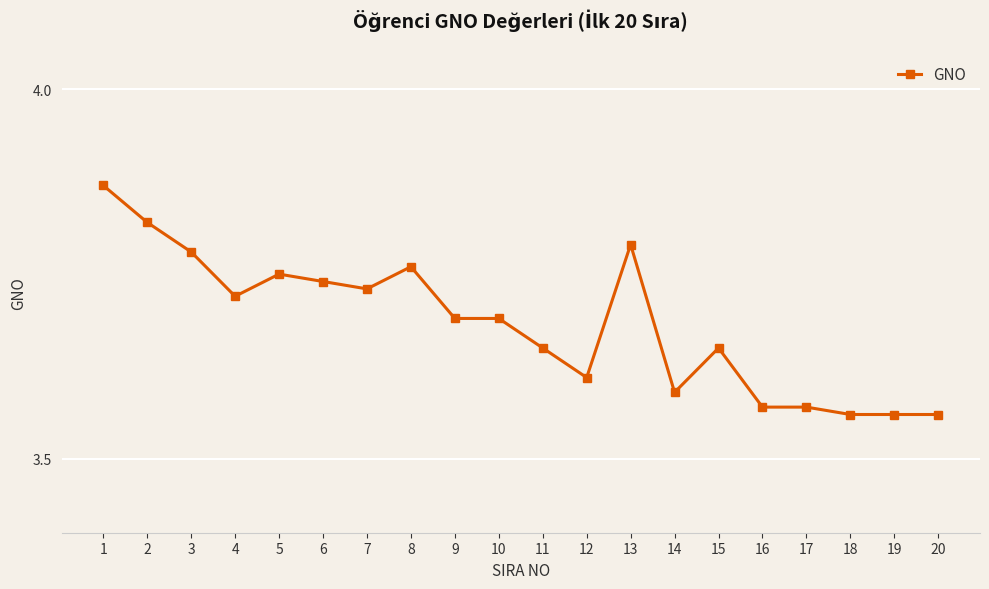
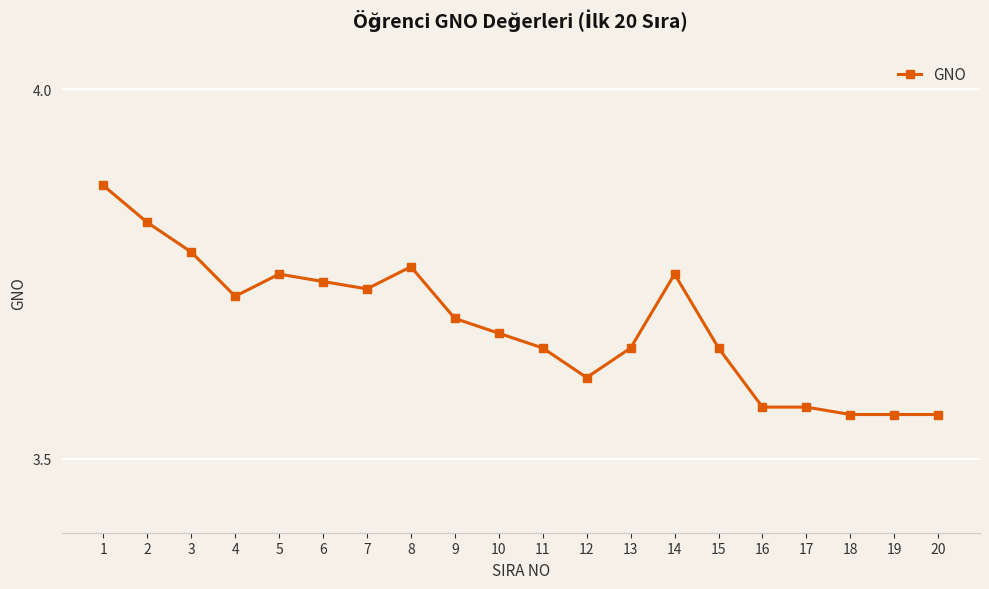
  {
    "1": 3.87,
    "2": 3.82,
    "3": 3.78,
    "4": 3.72,
    "5": 3.75,
    "6": 3.74,
    "7": 3.73,
    "8": 3.76,
    "9": 3.69,
-   "10": 3.69,
+   "10": 3.67,
    "11": 3.65,
    "12": 3.61,
-   "13": 3.79,
-   "14": 3.59,
+   "13": 3.65,
+   "14": 3.75,
    "15": 3.65,
    "16": 3.57,
    "17": 3.57,
    "18": 3.56,
    "19": 3.56,
    "20": 3.56
  }
